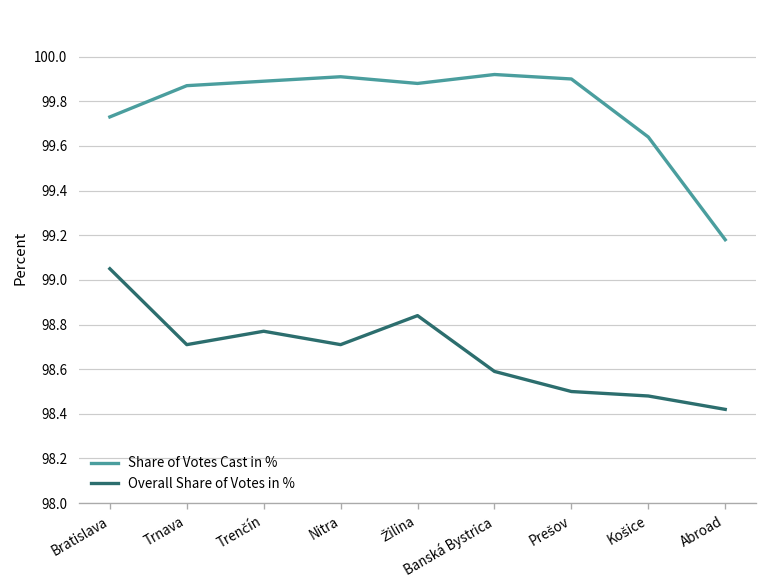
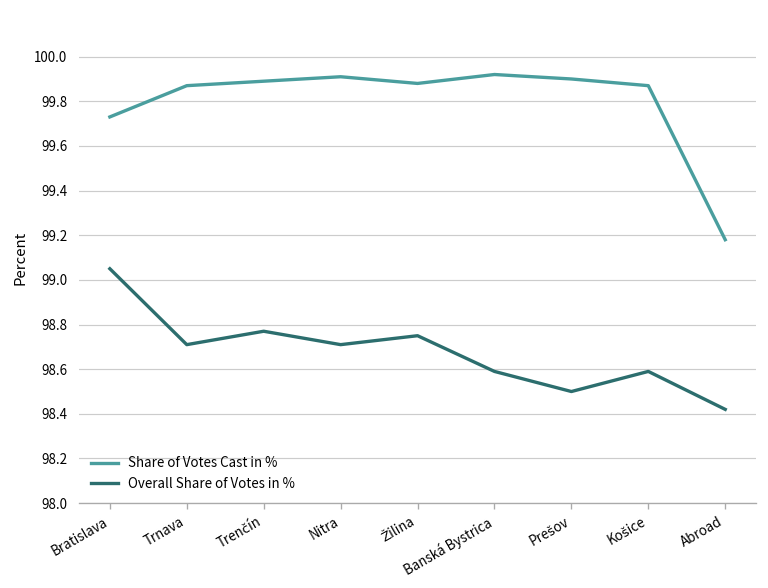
  {
    "Share of Votes Cast in %": {
      "Bratislava": 99.73,
      "Trnava": 99.87,
      "Trenčín": 99.89,
      "Nitra": 99.91,
      "Žilina": 99.88,
      "Banská Bystrica": 99.92,
      "Prešov": 99.90,
-     "Košice": 99.64,
+     "Košice": 99.87,
      "Abroad": 99.18
    },
    "Overall Share of Votes in %": {
      "Bratislava": 99.05,
      "Trnava": 98.71,
      "Trenčín": 98.77,
      "Nitra": 98.71,
-     "Žilina": 98.84,
+     "Žilina": 98.75,
      "Banská Bystrica": 98.59,
      "Prešov": 98.50,
-     "Košice": 98.48,
+     "Košice": 98.59,
      "Abroad": 98.42
    }
  }
